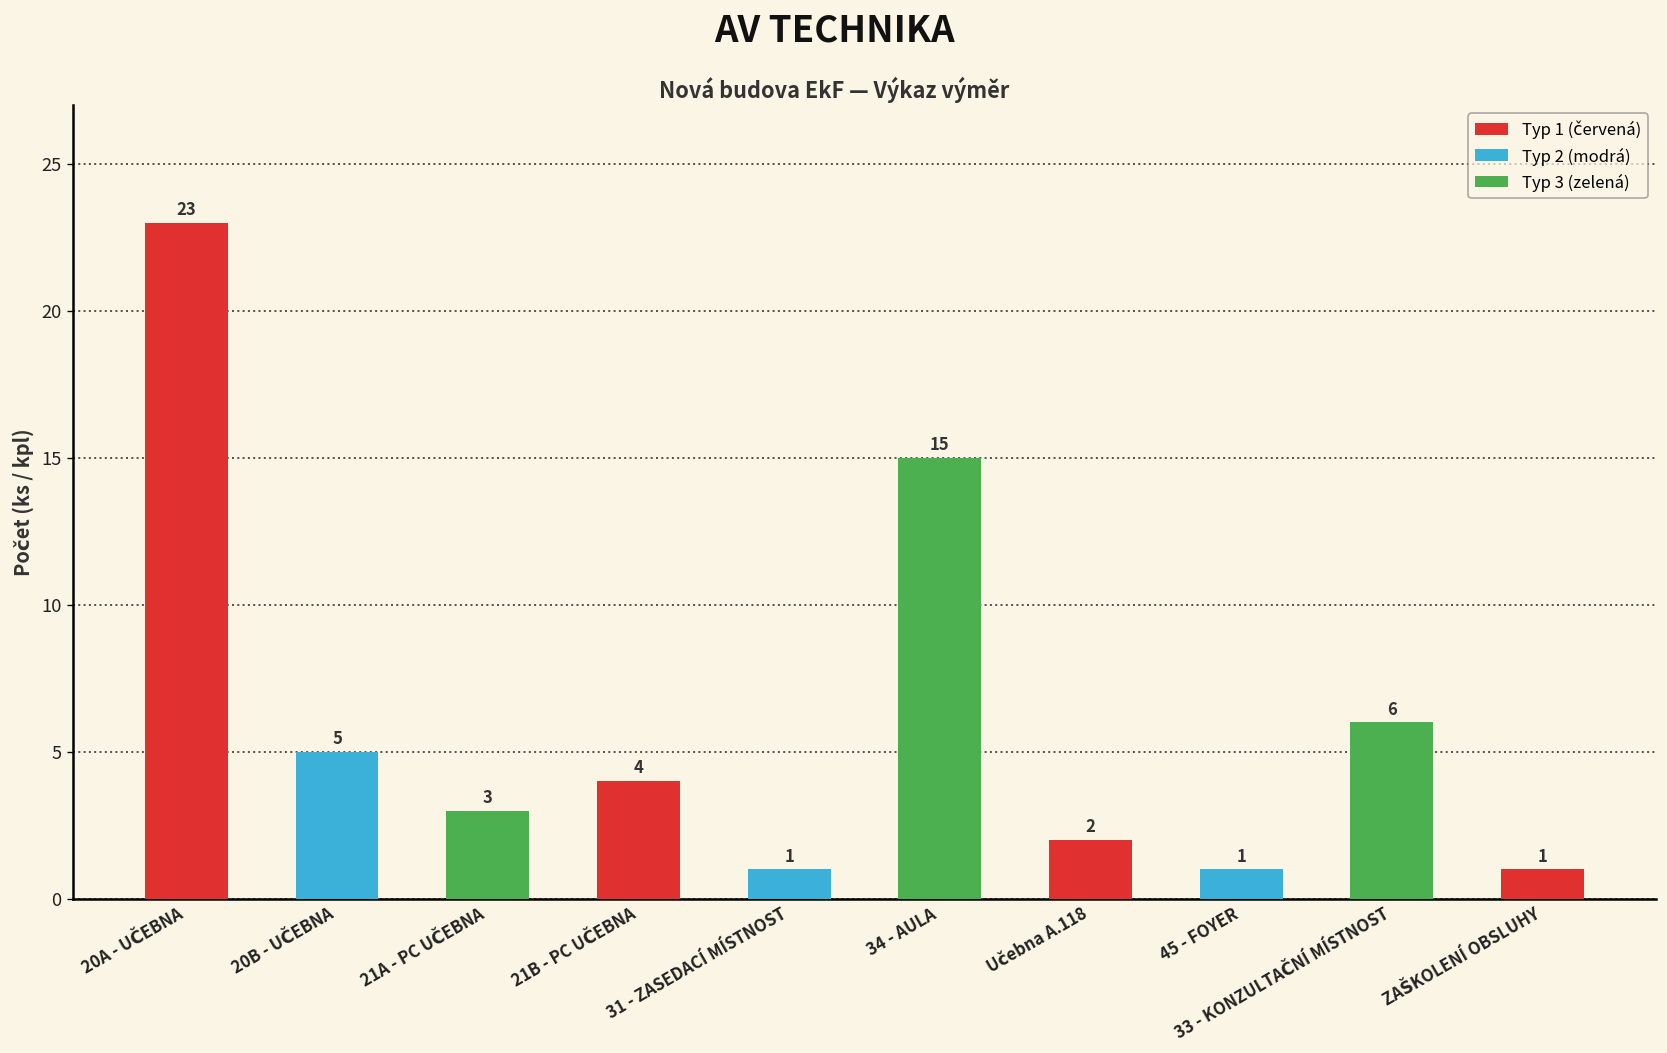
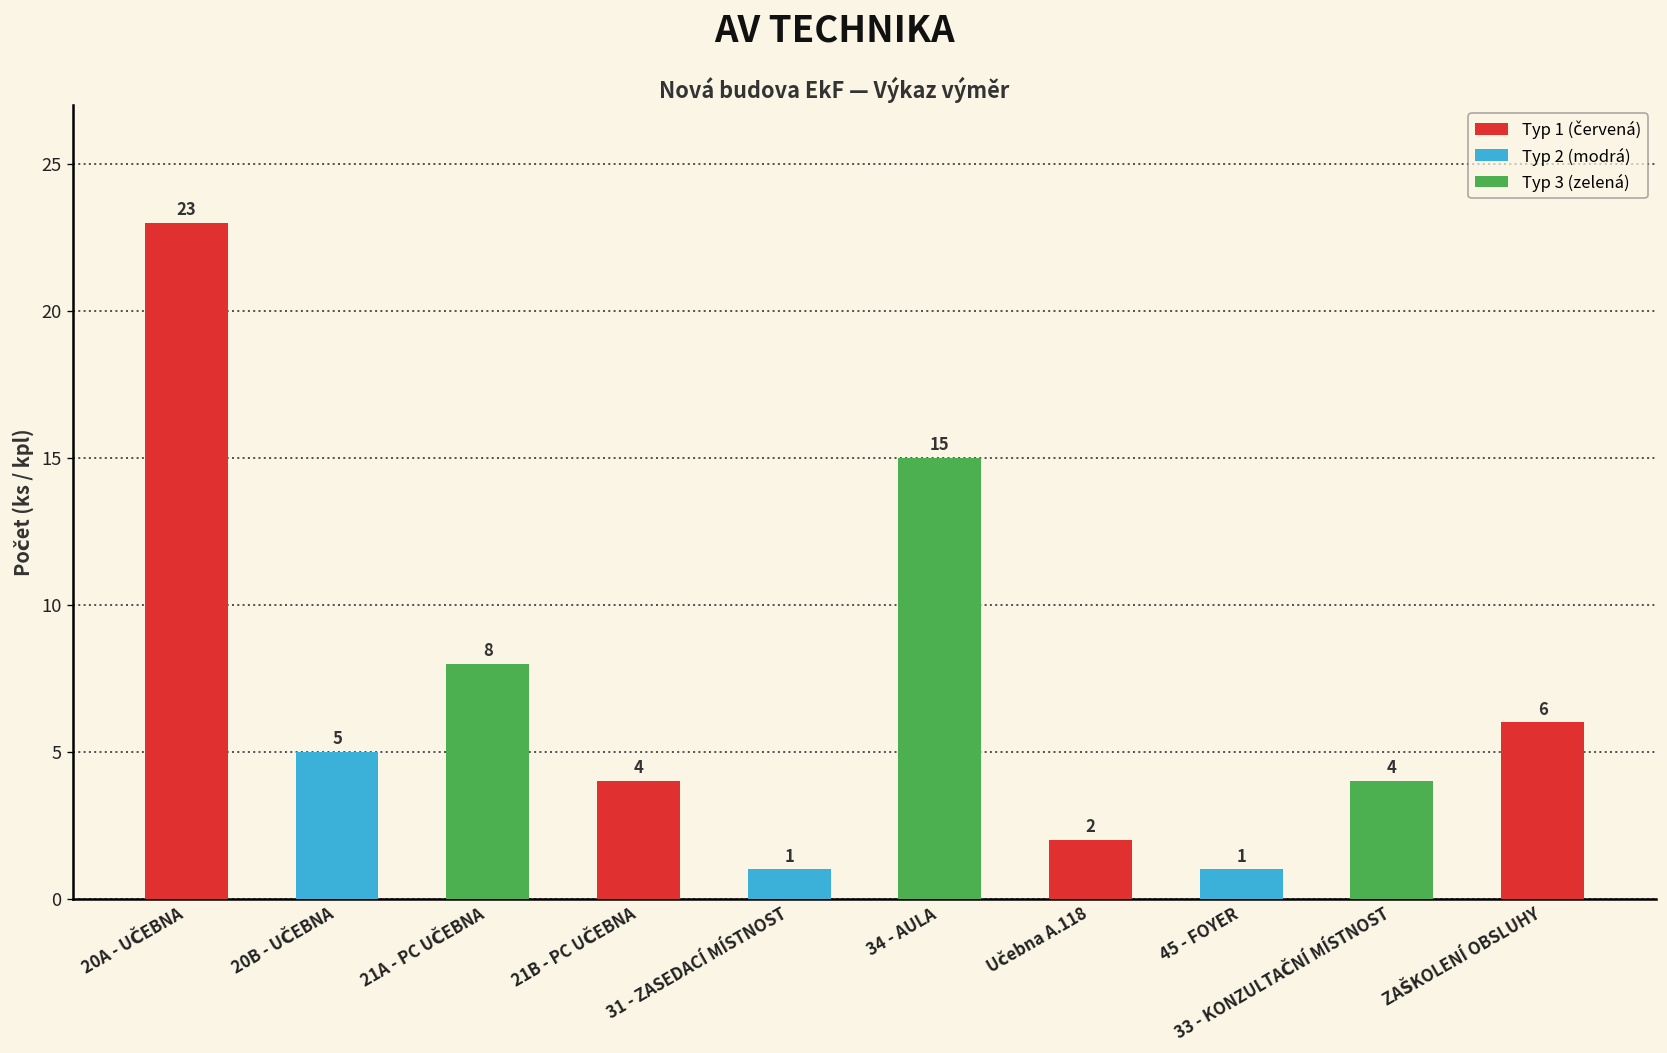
  {
    "20A - UČEBNA": 23,
    "20B - UČEBNA": 5,
-   "21A - PC UČEBNA": 3,
+   "21A - PC UČEBNA": 8,
    "21B - PC UČEBNA": 4,
    "31 - ZASEDACÍ MÍSTNOST": 1,
    "34 - AULA": 15,
    "Učebna A.118": 2,
    "45 - FOYER": 1,
-   "33 - KONZULTAČNÍ MÍSTNOST": 6,
-   "ZAŠKOLENÍ OBSLUHY": 1
+   "33 - KONZULTAČNÍ MÍSTNOST": 4,
+   "ZAŠKOLENÍ OBSLUHY": 6
  }
